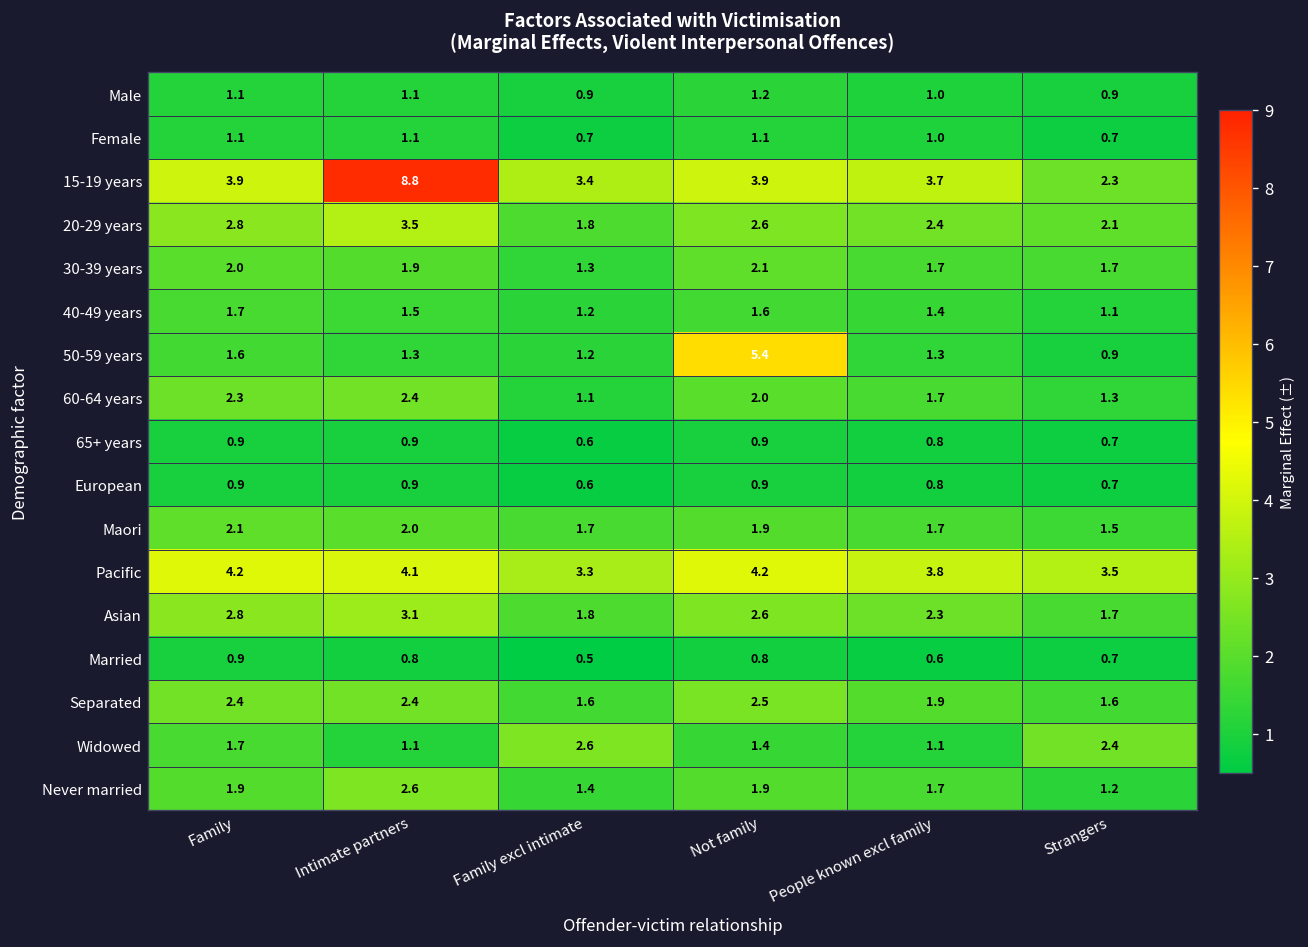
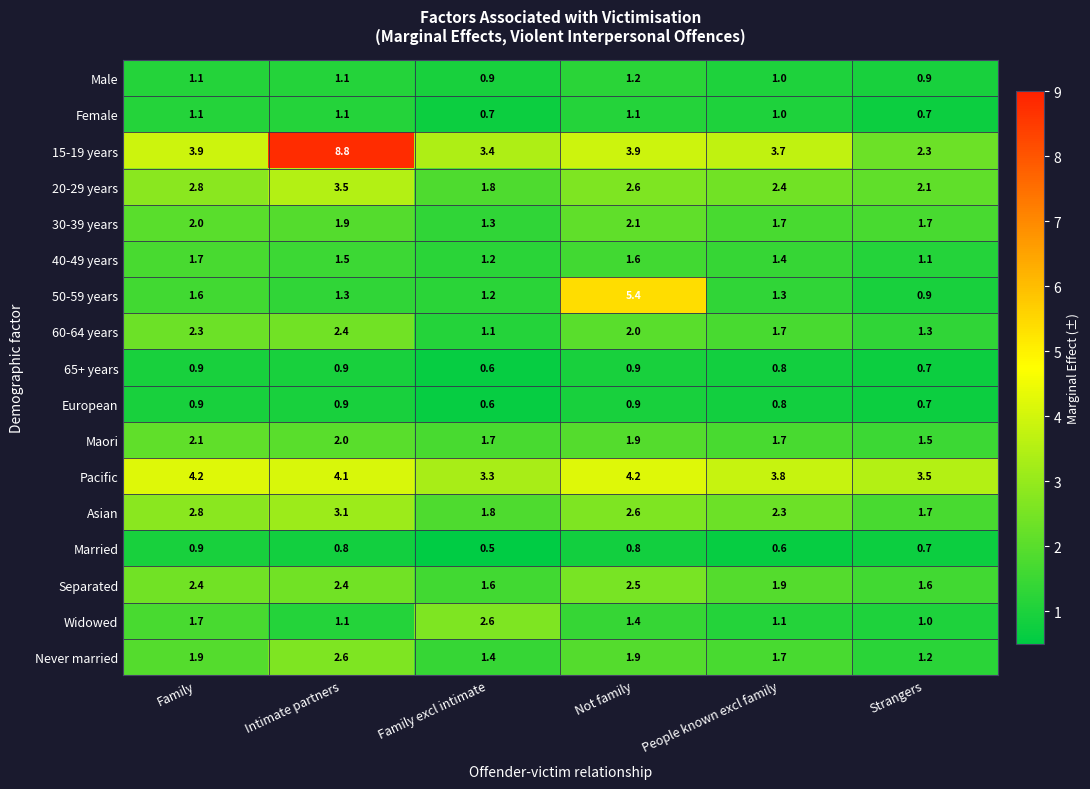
  {
    "Male": {
      "Family": 1.1,
      "Intimate partners": 1.1,
      "Family excl intimate": 0.9,
      "Not family": 1.2,
      "People known excl family": 1.0,
      "Strangers": 0.9
    },
    "Female": {
      "Family": 1.1,
      "Intimate partners": 1.1,
      "Family excl intimate": 0.7,
      "Not family": 1.1,
      "People known excl family": 1.0,
      "Strangers": 0.7
    },
    "15-19 years": {
      "Family": 3.9,
      "Intimate partners": 8.8,
      "Family excl intimate": 3.4,
      "Not family": 3.9,
      "People known excl family": 3.7,
      "Strangers": 2.3
    },
    "20-29 years": {
      "Family": 2.8,
      "Intimate partners": 3.5,
      "Family excl intimate": 1.8,
      "Not family": 2.6,
      "People known excl family": 2.4,
      "Strangers": 2.1
    },
    "30-39 years": {
      "Family": 2.0,
      "Intimate partners": 1.9,
      "Family excl intimate": 1.3,
      "Not family": 2.1,
      "People known excl family": 1.7,
      "Strangers": 1.7
    },
    "40-49 years": {
      "Family": 1.7,
      "Intimate partners": 1.5,
      "Family excl intimate": 1.2,
      "Not family": 1.6,
      "People known excl family": 1.4,
      "Strangers": 1.1
    },
    "50-59 years": {
      "Family": 1.6,
      "Intimate partners": 1.3,
      "Family excl intimate": 1.2,
      "Not family": 5.4,
      "People known excl family": 1.3,
      "Strangers": 0.9
    },
    "60-64 years": {
      "Family": 2.3,
      "Intimate partners": 2.4,
      "Family excl intimate": 1.1,
      "Not family": 2.0,
      "People known excl family": 1.7,
      "Strangers": 1.3
    },
    "65+ years": {
      "Family": 0.9,
      "Intimate partners": 0.9,
      "Family excl intimate": 0.6,
      "Not family": 0.9,
      "People known excl family": 0.8,
      "Strangers": 0.7
    },
    "European": {
      "Family": 0.9,
      "Intimate partners": 0.9,
      "Family excl intimate": 0.6,
      "Not family": 0.9,
      "People known excl family": 0.8,
      "Strangers": 0.7
    },
    "Maori": {
      "Family": 2.1,
      "Intimate partners": 2.0,
      "Family excl intimate": 1.7,
      "Not family": 1.9,
      "People known excl family": 1.7,
      "Strangers": 1.5
    },
    "Pacific": {
      "Family": 4.2,
      "Intimate partners": 4.1,
      "Family excl intimate": 3.3,
      "Not family": 4.2,
      "People known excl family": 3.8,
      "Strangers": 3.5
    },
    "Asian": {
      "Family": 2.8,
      "Intimate partners": 3.1,
      "Family excl intimate": 1.8,
      "Not family": 2.6,
      "People known excl family": 2.3,
      "Strangers": 1.7
    },
    "Married": {
      "Family": 0.9,
      "Intimate partners": 0.8,
      "Family excl intimate": 0.5,
      "Not family": 0.8,
      "People known excl family": 0.6,
      "Strangers": 0.7
    },
    "Separated": {
      "Family": 2.4,
      "Intimate partners": 2.4,
      "Family excl intimate": 1.6,
      "Not family": 2.5,
      "People known excl family": 1.9,
      "Strangers": 1.6
    },
    "Widowed": {
      "Family": 1.7,
      "Intimate partners": 1.1,
      "Family excl intimate": 2.6,
      "Not family": 1.4,
      "People known excl family": 1.1,
-     "Strangers": 2.4
+     "Strangers": 1.0
    },
    "Never married": {
      "Family": 1.9,
      "Intimate partners": 2.6,
      "Family excl intimate": 1.4,
      "Not family": 1.9,
      "People known excl family": 1.7,
      "Strangers": 1.2
    }
  }
